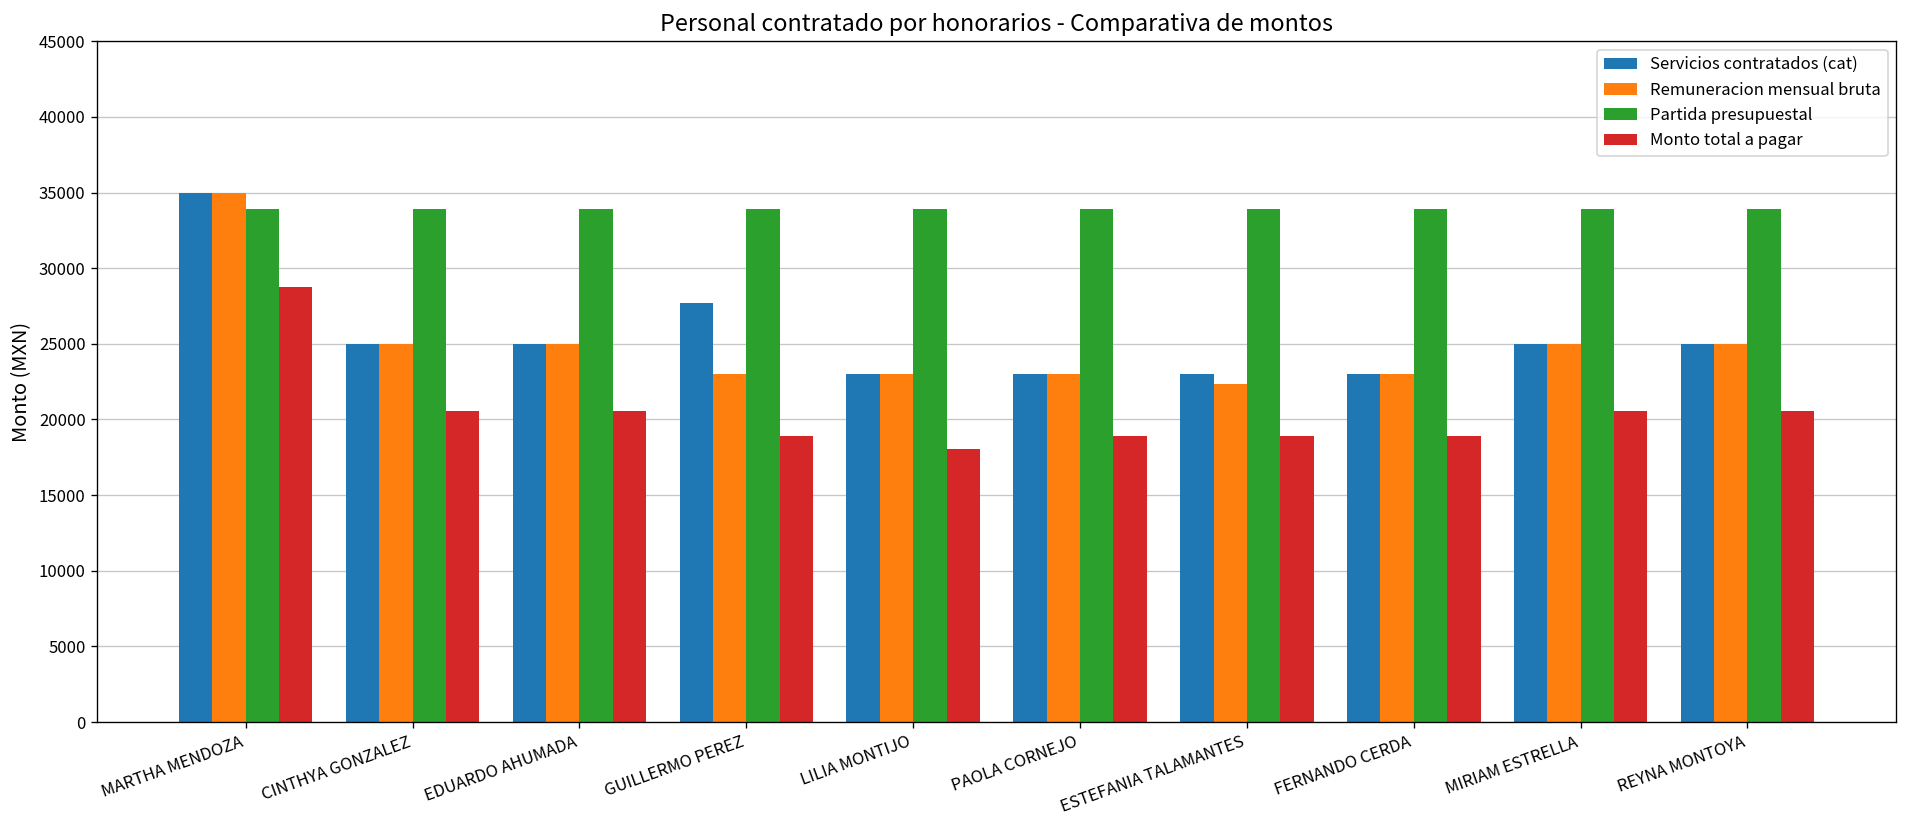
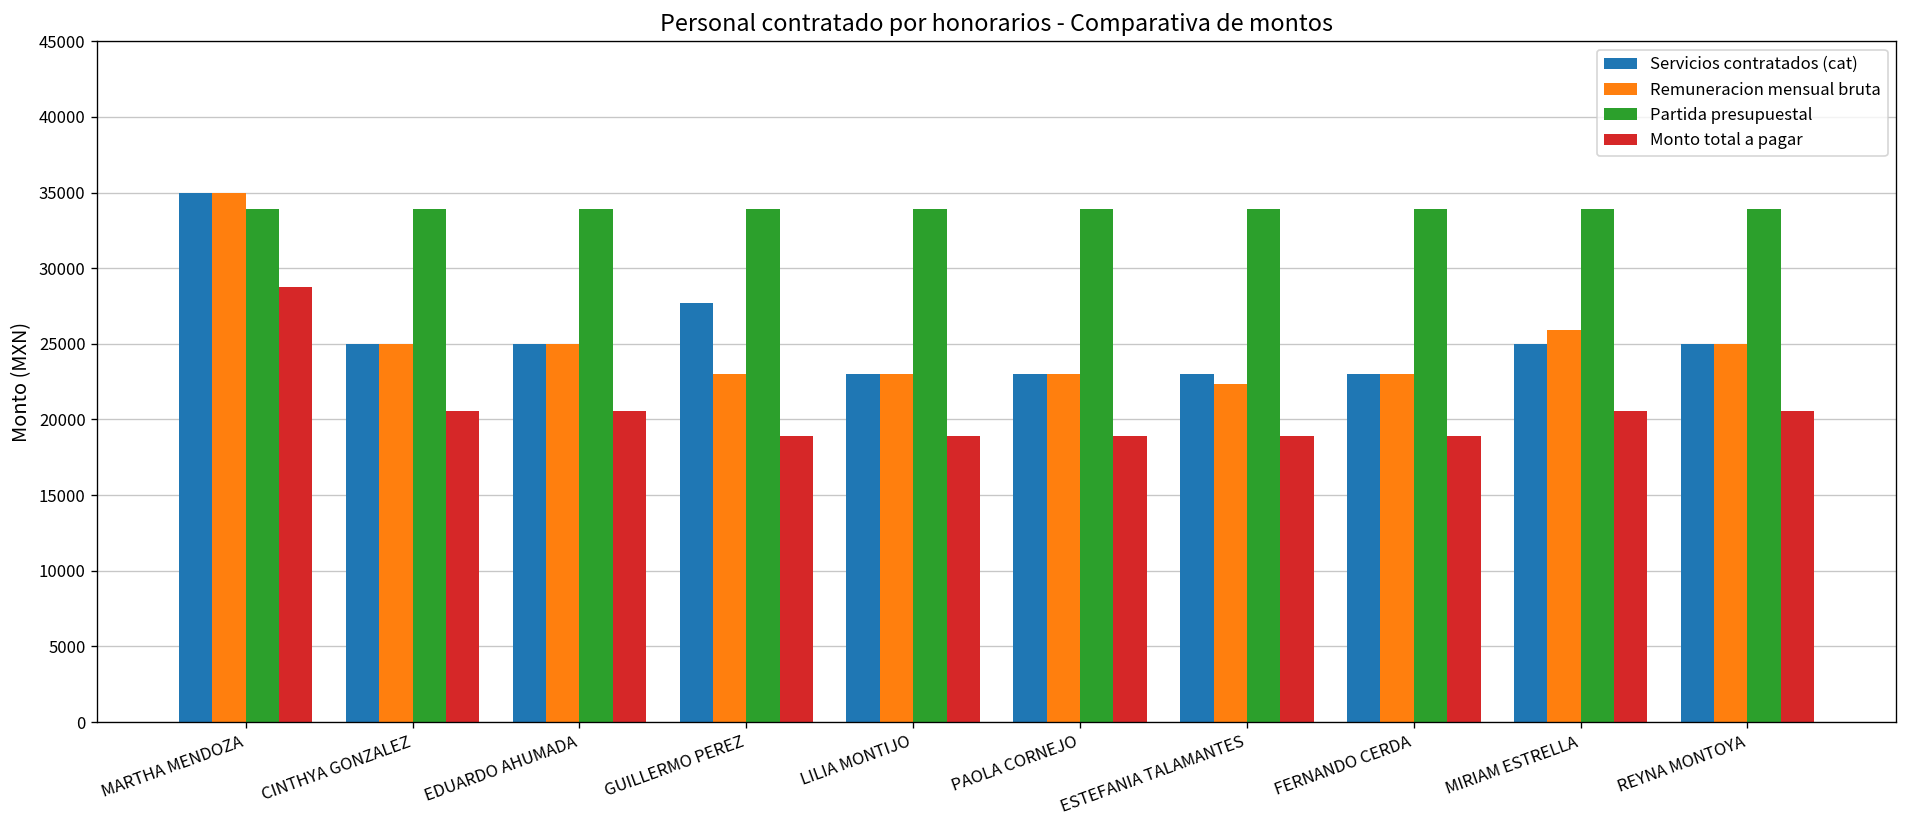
  {
    "Servicios contratados (cat)": {
      "MARTHA MENDOZA": 35000,
      "CINTHYA GONZALEZ": 25000,
      "EDUARDO AHUMADA": 25000,
      "GUILLERMO PEREZ": 27700,
      "LILIA MONTIJO": 23000,
      "PAOLA CORNEJO": 23000,
      "ESTEFANIA TALAMANTES": 23000,
      "FERNANDO CERDA": 23000,
      "MIRIAM ESTRELLA": 25000,
      "REYNA MONTOYA": 25000
    },
    "Remuneracion mensual bruta": {
      "MARTHA MENDOZA": 35000,
      "CINTHYA GONZALEZ": 25000,
      "EDUARDO AHUMADA": 25000,
      "GUILLERMO PEREZ": 23000,
      "LILIA MONTIJO": 23000,
      "PAOLA CORNEJO": 23000,
      "ESTEFANIA TALAMANTES": 22400,
      "FERNANDO CERDA": 23000,
-     "MIRIAM ESTRELLA": 25000,
+     "MIRIAM ESTRELLA": 25900,
      "REYNA MONTOYA": 25000
    },
    "Partida presupuestal": {
      "MARTHA MENDOZA": 33900,
      "CINTHYA GONZALEZ": 33900,
      "EDUARDO AHUMADA": 33900,
      "GUILLERMO PEREZ": 33900,
      "LILIA MONTIJO": 33900,
      "PAOLA CORNEJO": 33900,
      "ESTEFANIA TALAMANTES": 33900,
      "FERNANDO CERDA": 33900,
      "MIRIAM ESTRELLA": 33900,
      "REYNA MONTOYA": 33900
    },
    "Monto total a pagar": {
      "MARTHA MENDOZA": 28800,
      "CINTHYA GONZALEZ": 20500,
      "EDUARDO AHUMADA": 20500,
      "GUILLERMO PEREZ": 18900,
-     "LILIA MONTIJO": 18000,
+     "LILIA MONTIJO": 18900,
      "PAOLA CORNEJO": 18900,
      "ESTEFANIA TALAMANTES": 18900,
      "FERNANDO CERDA": 18900,
      "MIRIAM ESTRELLA": 20500,
      "REYNA MONTOYA": 20500
    }
  }
